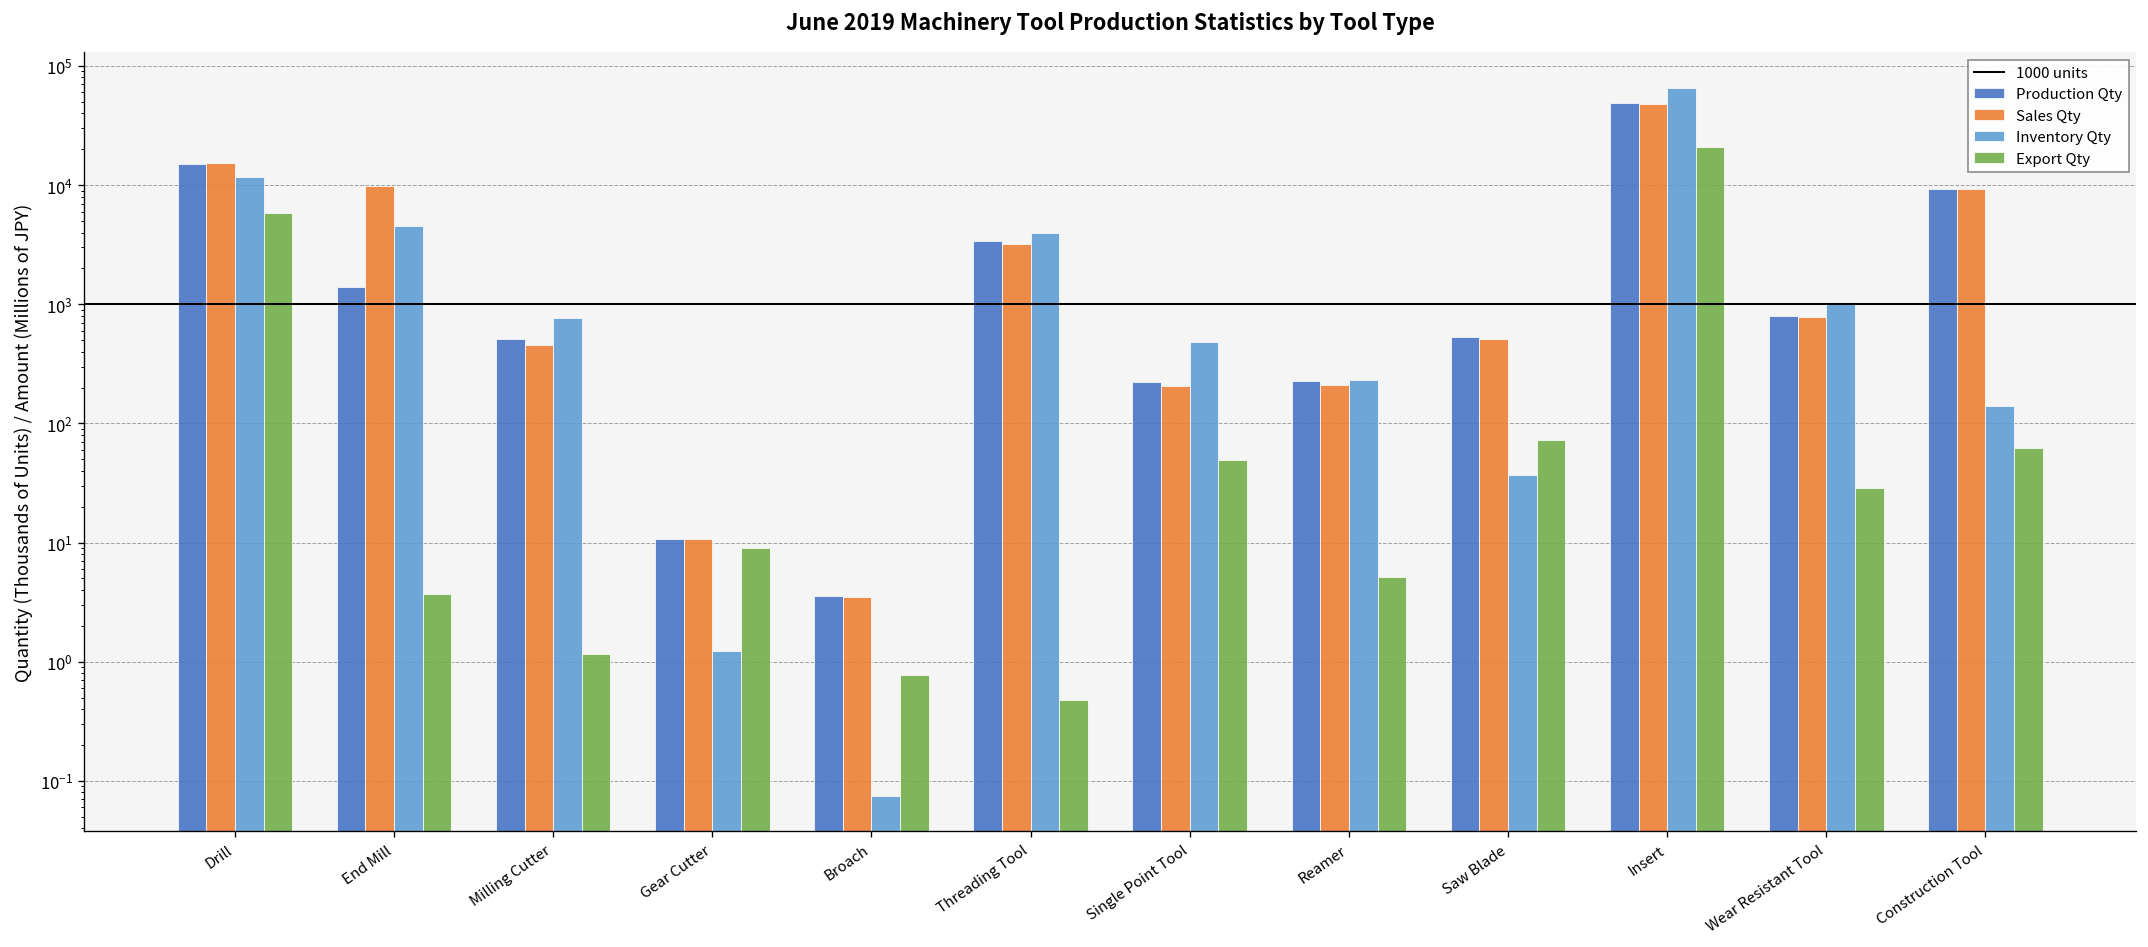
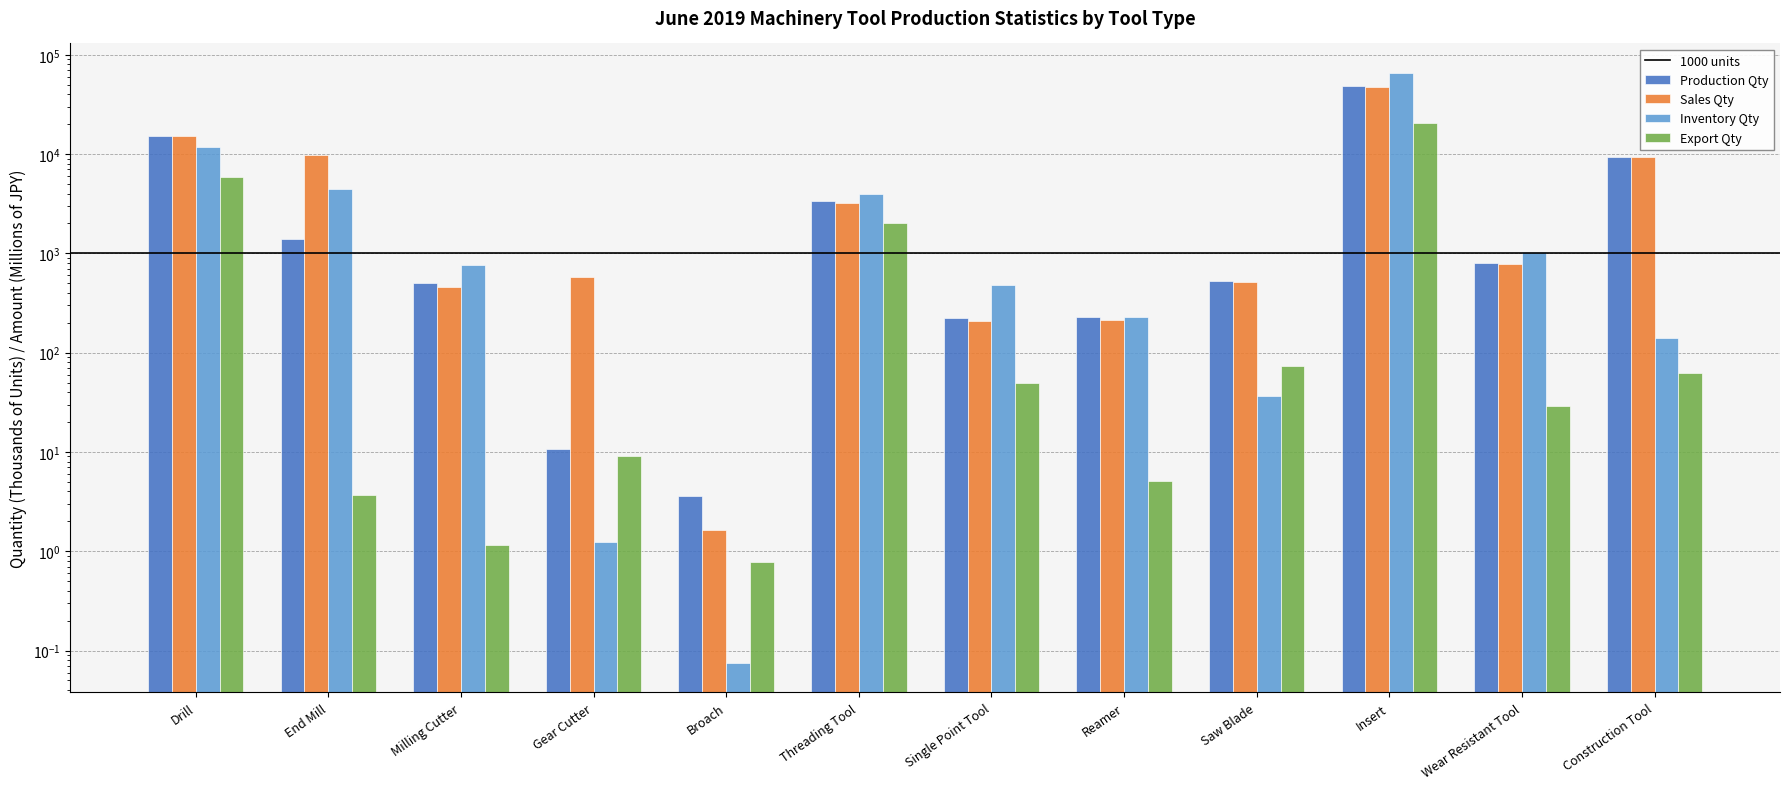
  {
    "Sales Qty": {
      "Drill": 15000,
      "End Mill": 10000,
      "Milling Cutter": 500,
-     "Gear Cutter": 11,
-     "Broach": 3.5,
+     "Gear Cutter": 600,
+     "Broach": 1.6,
      "Threading Tool": 3200,
      "Single Point Tool": 210,
      "Reamer": 210,
      "Saw Blade": 500,
      "Insert": 50000,
      "Wear Resistant Tool": 800,
      "Construction Tool": 9000
    },
    "Export Qty": {
      "Drill": 6000,
      "End Mill": 3.7,
      "Milling Cutter": 1.2,
      "Gear Cutter": 9,
      "Broach": 0.8,
-     "Threading Tool": 0.5,
+     "Threading Tool": 2000,
      "Single Point Tool": 50,
      "Reamer": 5,
      "Saw Blade": 70,
      "Insert": 21000,
      "Wear Resistant Tool": 29,
      "Construction Tool": 60
    }
  }
